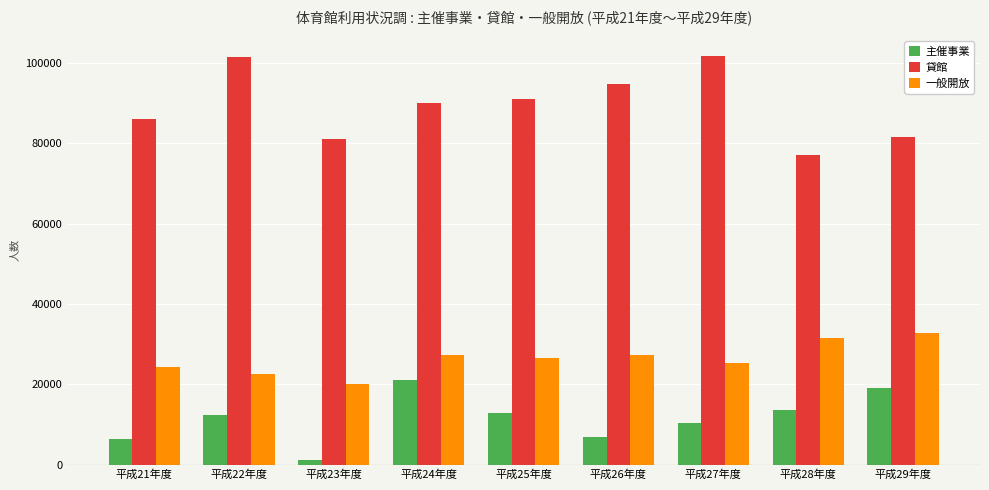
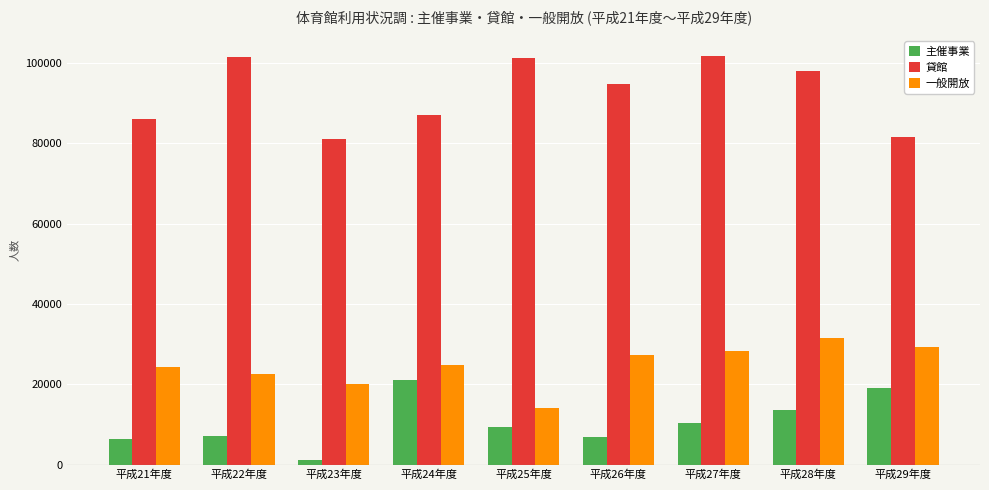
  {
    "主催事業": {
      "平成21年度": 6000,
-     "平成22年度": 12000,
+     "平成22年度": 7000,
      "平成23年度": 1000,
      "平成24年度": 21000,
-     "平成25年度": 13000,
+     "平成25年度": 9000,
      "平成26年度": 7000,
      "平成27年度": 10000,
      "平成28年度": 14000,
      "平成29年度": 19000
    },
    "貸館": {
      "平成21年度": 86000,
      "平成22年度": 101000,
      "平成23年度": 81000,
-     "平成24年度": 90000,
-     "平成25年度": 91000,
+     "平成24年度": 87000,
+     "平成25年度": 101000,
      "平成26年度": 95000,
      "平成27年度": 102000,
-     "平成28年度": 77000,
+     "平成28年度": 98000,
      "平成29年度": 82000
    },
    "一般開放": {
      "平成21年度": 24000,
      "平成22年度": 23000,
      "平成23年度": 20000,
-     "平成24年度": 27000,
-     "平成25年度": 26000,
+     "平成24年度": 25000,
+     "平成25年度": 14000,
      "平成26年度": 27000,
-     "平成27年度": 25000,
+     "平成27年度": 28000,
      "平成28年度": 32000,
-     "平成29年度": 33000
+     "平成29年度": 29000
    }
  }
